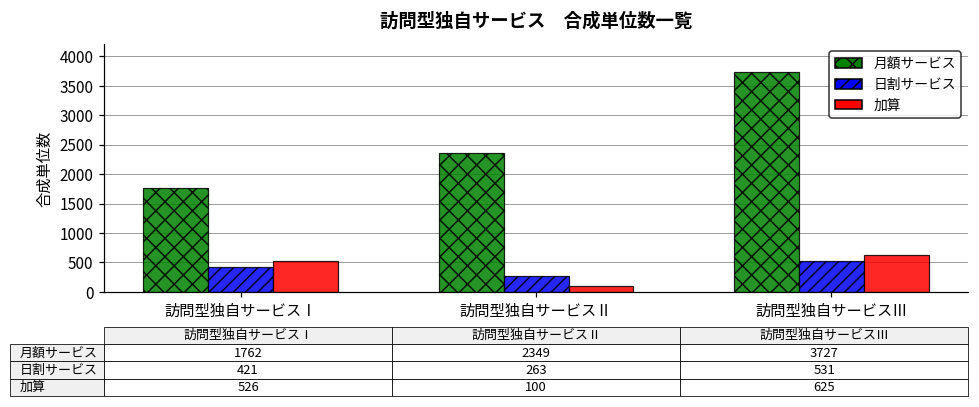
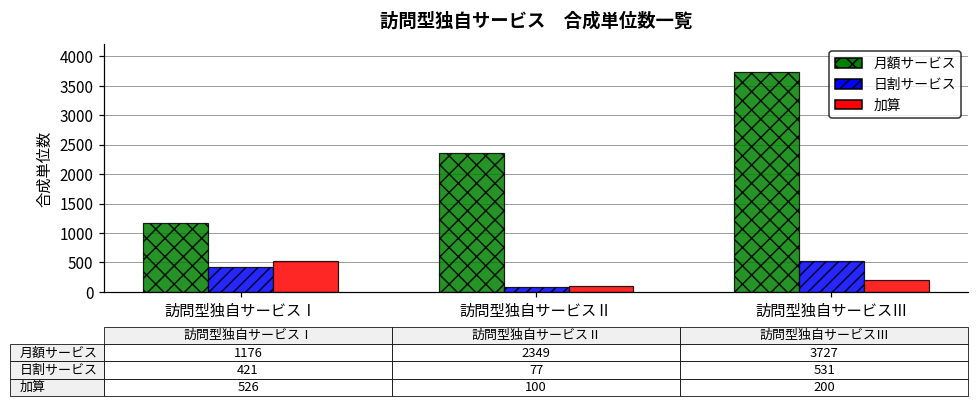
  {
    "月額サービス": {
-     "訪問型独自サービスⅠ": 1762
+     "訪問型独自サービスⅠ": 1176
    },
    "日割サービス": {
-     "訪問型独自サービスⅡ": 263
+     "訪問型独自サービスⅡ": 77
    },
    "加算": {
-     "訪問型独自サービスⅢ": 625
+     "訪問型独自サービスⅢ": 200
    }
  }
